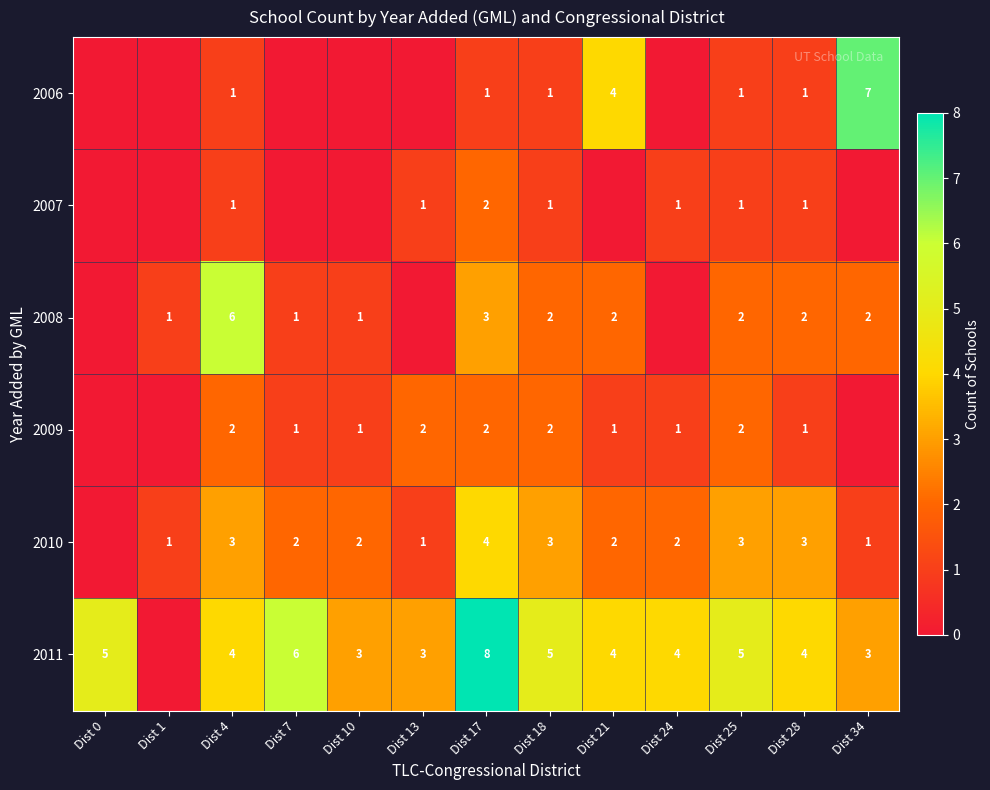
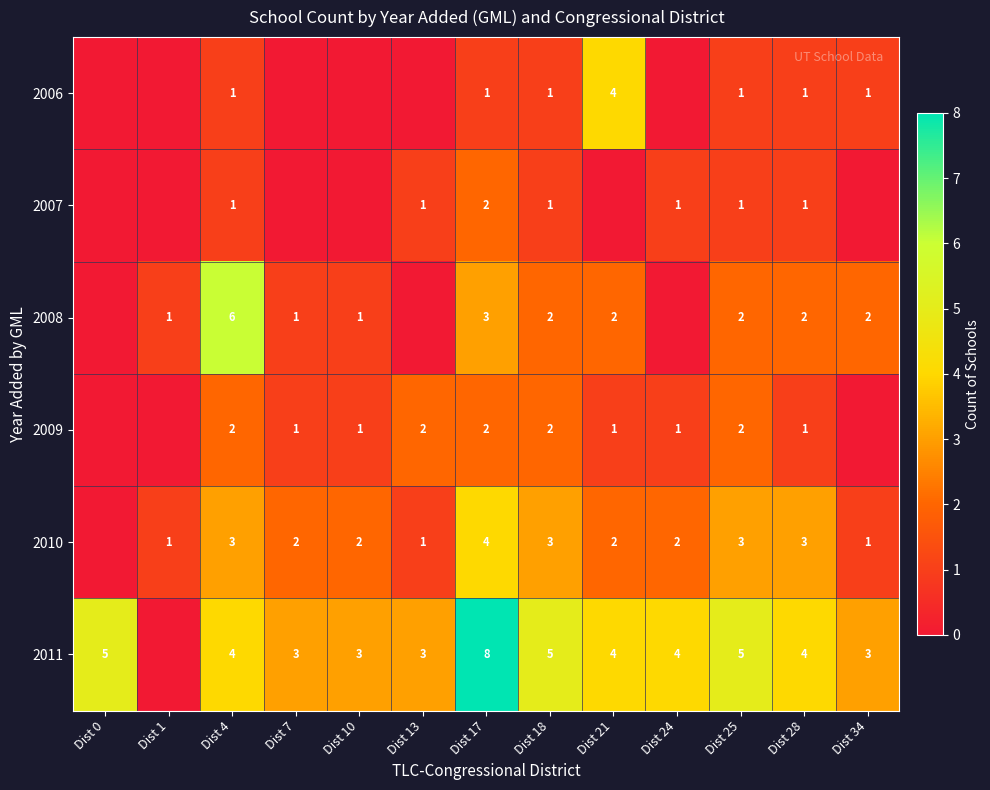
  {
    "2006": {
      "Dist 4": 1,
      "Dist 17": 1,
      "Dist 18": 1,
      "Dist 21": 4,
      "Dist 25": 1,
      "Dist 28": 1,
-     "Dist 34": 7
+     "Dist 34": 1
    },
    "2007": {
      "Dist 4": 1,
      "Dist 13": 1,
      "Dist 17": 2,
      "Dist 18": 1,
      "Dist 24": 1,
      "Dist 25": 1,
      "Dist 28": 1
    },
    "2008": {
      "Dist 1": 1,
      "Dist 4": 6,
      "Dist 7": 1,
      "Dist 10": 1,
      "Dist 17": 3,
      "Dist 18": 2,
      "Dist 21": 2,
      "Dist 25": 2,
      "Dist 28": 2,
      "Dist 34": 2
    },
    "2009": {
      "Dist 4": 2,
      "Dist 7": 1,
      "Dist 10": 1,
      "Dist 13": 2,
      "Dist 17": 2,
      "Dist 18": 2,
      "Dist 21": 1,
      "Dist 24": 1,
      "Dist 25": 2,
      "Dist 28": 1
    },
    "2010": {
      "Dist 1": 1,
      "Dist 4": 3,
      "Dist 7": 2,
      "Dist 10": 2,
      "Dist 13": 1,
      "Dist 17": 4,
      "Dist 18": 3,
      "Dist 21": 2,
      "Dist 24": 2,
      "Dist 25": 3,
      "Dist 28": 3,
      "Dist 34": 1
    },
    "2011": {
      "Dist 0": 5,
      "Dist 4": 4,
-     "Dist 7": 6,
+     "Dist 7": 3,
      "Dist 10": 3,
      "Dist 13": 3,
      "Dist 17": 8,
      "Dist 18": 5,
      "Dist 21": 4,
      "Dist 24": 4,
      "Dist 25": 5,
      "Dist 28": 4,
      "Dist 34": 3
    }
  }
